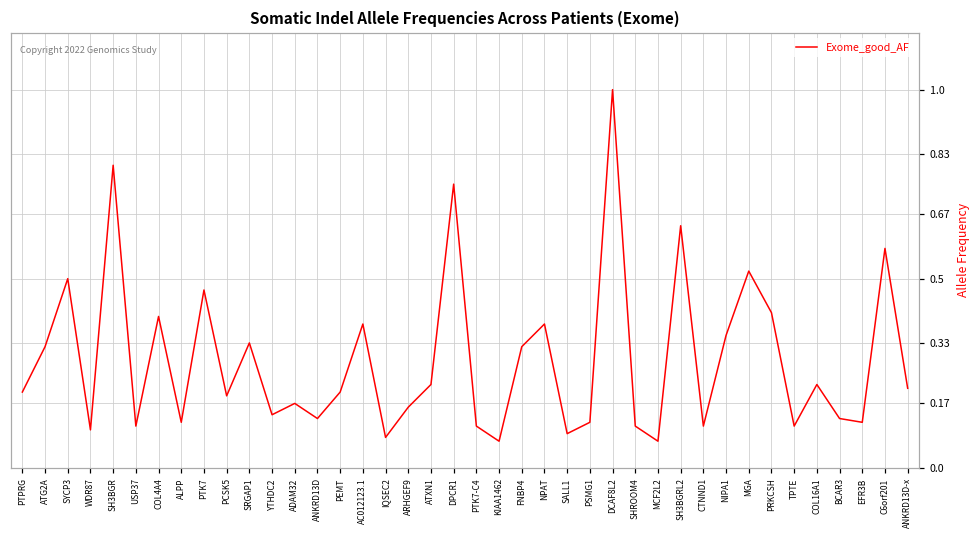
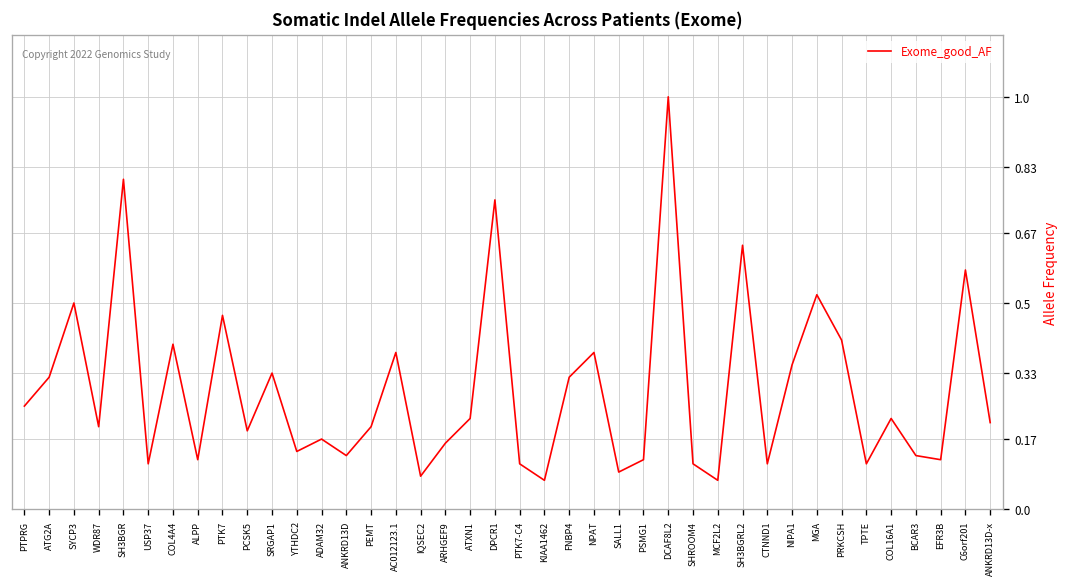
  {
-   "PTPRG": 0.20,
+   "PTPRG": 0.25,
    "ATG2A": 0.32,
    "SYCP3": 0.50,
-   "WDR87": 0.1,
+   "WDR87": 0.2,
    "SH3BGR": 0.80,
    "USP37": 0.11,
    "COL4A4": 0.40,
    "ALPP": 0.12,
    "PTK7": 0.47,
    "PCSK5": 0.19,
    "SRGAP1": 0.33,
    "YTHDC2": 0.14,
    "ADAM32": 0.17,
    "ANKRD13D": 0.13,
    "PEMT": 0.20,
    "AC012123.1": 0.38,
    "IQSEC2": 0.08,
    "ARHGEF9": 0.16,
    "ATXN1": 0.22,
    "DPCR1": 0.75,
    "PTK7-C4": 0.11,
    "KIAA1462": 0.07,
    "FNBP4": 0.32,
    "NPAT": 0.38,
    "SALL1": 0.09,
    "PSMG1": 0.12,
    "DCAF8L2": 1.00,
    "SHROOM4": 0.11,
    "MCF2L2": 0.07,
    "SH3BGRL2": 0.64,
    "CTNND1": 0.11,
    "NIPA1": 0.35,
    "MGA": 0.52,
    "PRKCSH": 0.41,
    "TPTE": 0.11,
    "COL16A1": 0.22,
    "BCAR3": 0.13,
    "EFR3B": 0.12,
    "C6orf201": 0.58,
    "ANKRD13D-x": 0.21
  }
